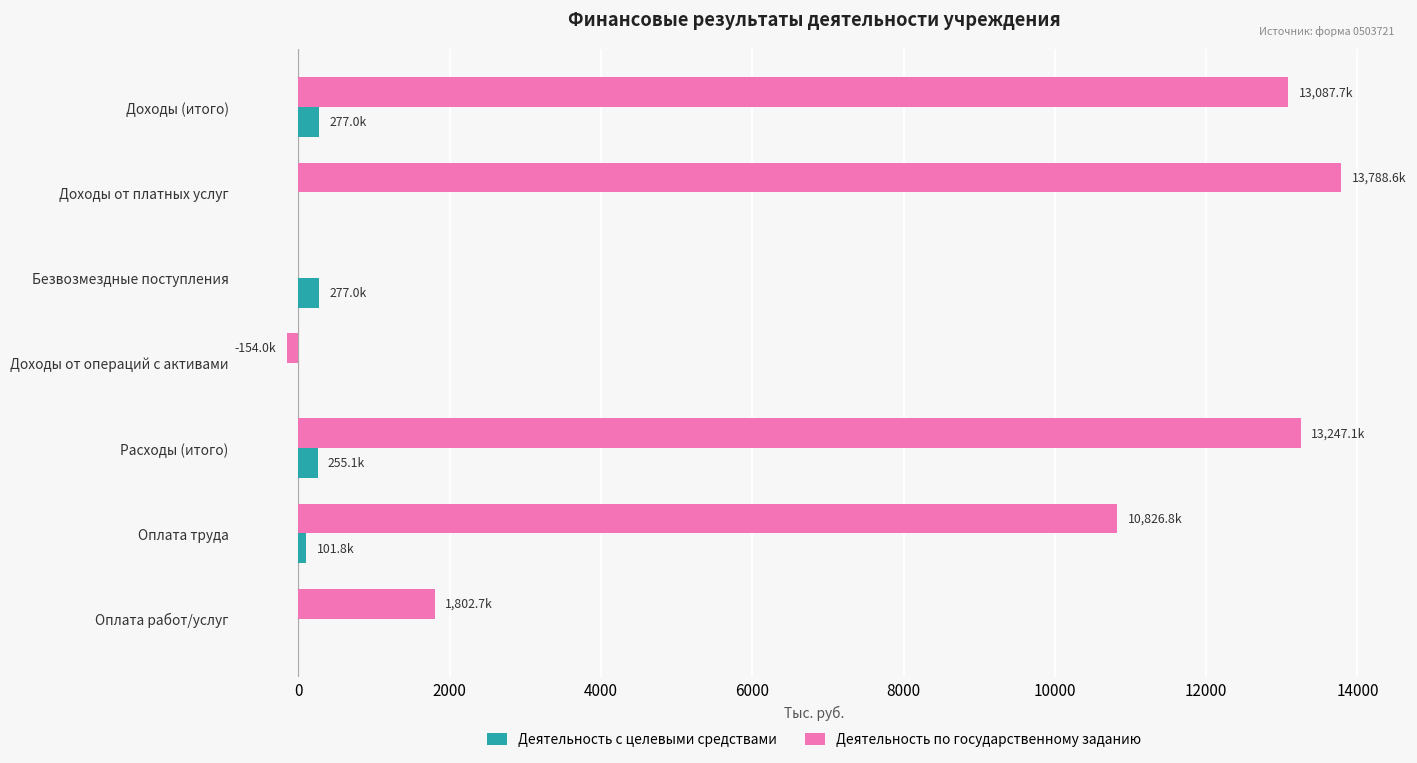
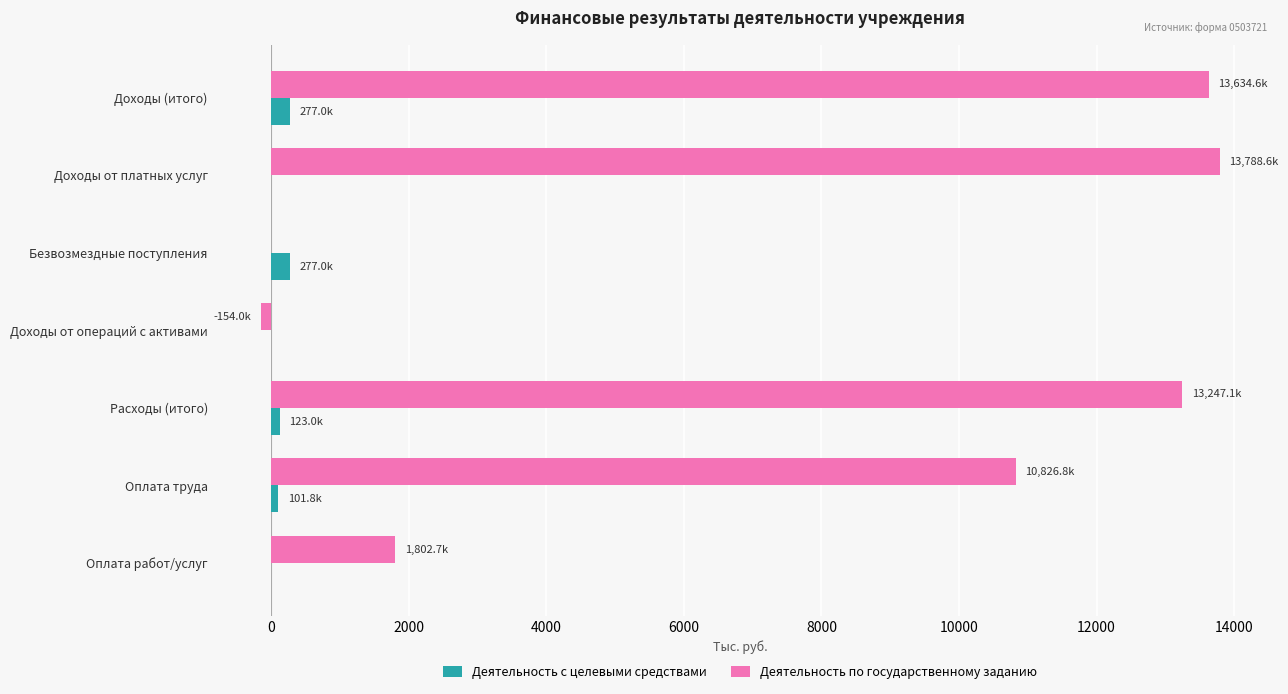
  {
    "Деятельность с целевыми средствами": {
      "Доходы (итого)": "277.0k",
      "Безвозмездные поступления": "277.0k",
-     "Расходы (итого)": "255.1k",
+     "Расходы (итого)": "123.0k",
      "Оплата труда": "101.8k"
    },
    "Деятельность по государственному заданию": {
-     "Доходы (итого)": "13,087.7k",
+     "Доходы (итого)": "13,634.6k",
      "Доходы от платных услуг": "13,788.6k",
      "Доходы от операций с активами": "-154.0k",
      "Расходы (итого)": "13,247.1k",
      "Оплата труда": "10,826.8k",
      "Оплата работ/услуг": "1,802.7k"
    }
  }
